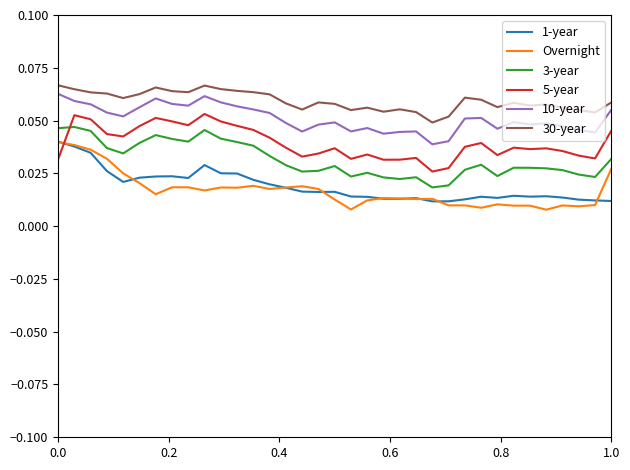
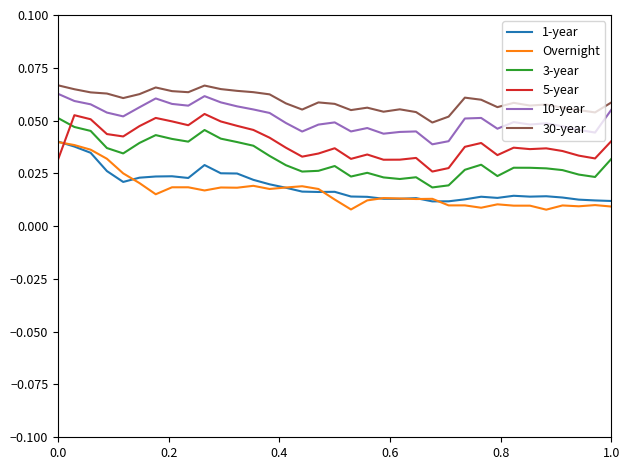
  {
    "1-year": {
      "1.0": 0.012
    },
    "Overnight": {
-     "1.0": 0.027
+     "1.0": 0.009
    },
    "3-year": {
-     "0.0": 0.046,
+     "0.0": 0.051,
      "1.0": 0.032
    },
    "5-year": {
      "0.0": 0.032,
-     "1.0": 0.045
+     "1.0": 0.040
    },
    "10-year": {
      "0.0": 0.063,
      "1.0": 0.055
    },
    "30-year": {
      "0.0": 0.067,
      "1.0": 0.059
    }
  }
